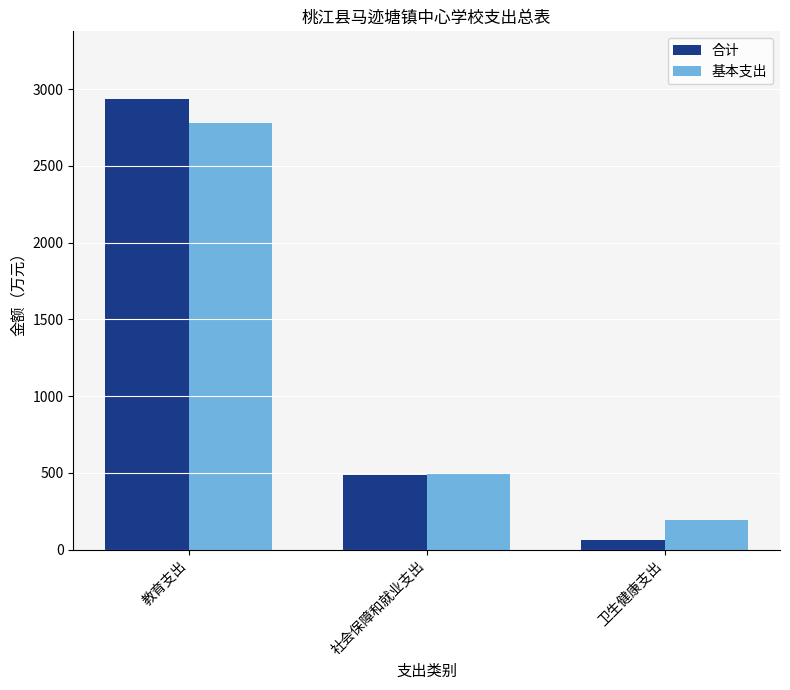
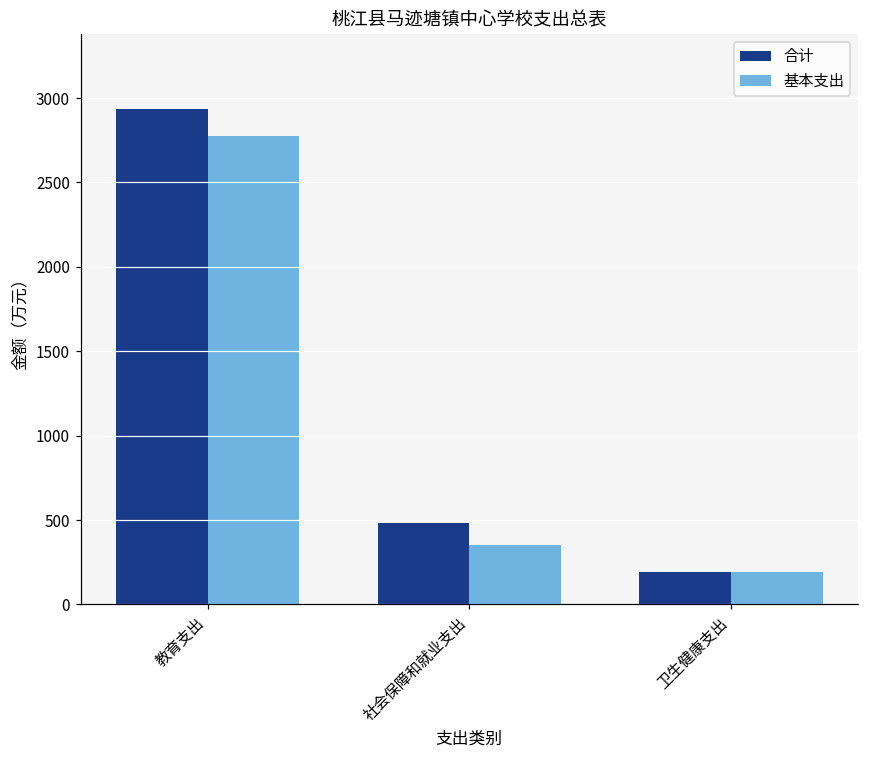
  {
    "合计": {
      "教育支出": 2940,
      "社会保障和就业支出": 480,
-     "卫生健康支出": 60
+     "卫生健康支出": 190
    },
    "基本支出": {
      "教育支出": 2780,
-     "社会保障和就业支出": 500,
+     "社会保障和就业支出": 350,
      "卫生健康支出": 190
    }
  }
